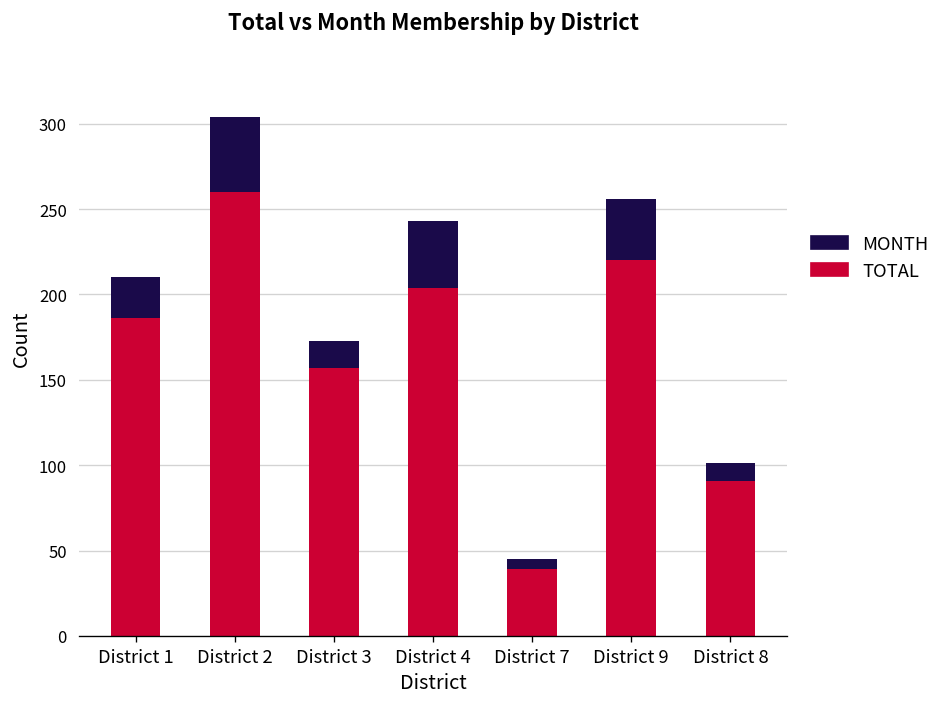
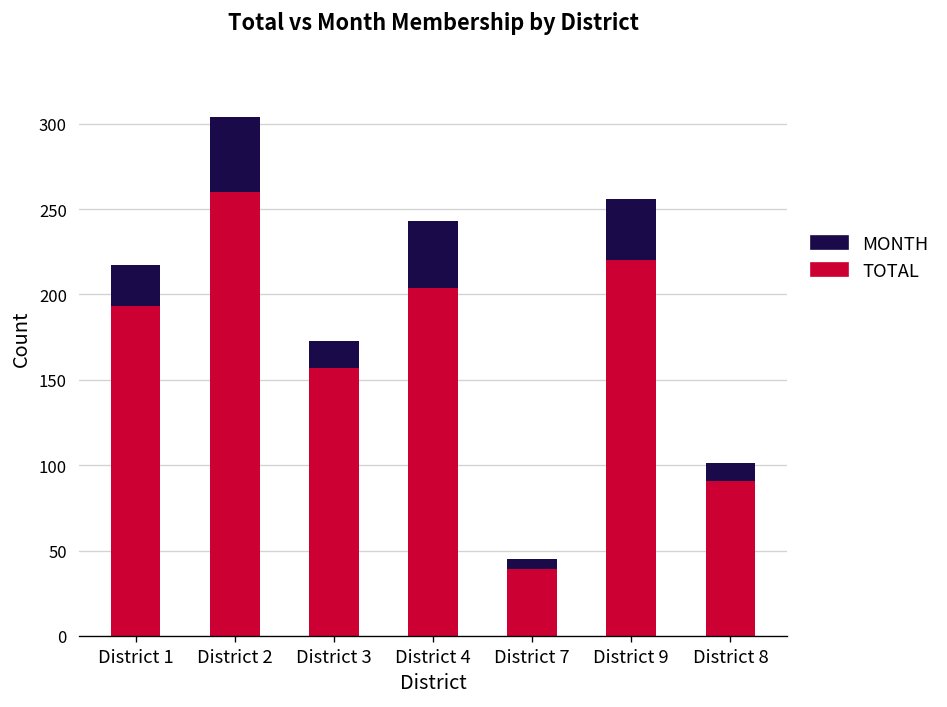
  {
    "TOTAL": {
-     "District 1": 186,
+     "District 1": 193,
      "District 2": 260,
      "District 3": 157,
      "District 4": 204,
      "District 7": 39,
      "District 9": 220,
      "District 8": 91
    },
    "MONTH": {
      "District 1": 24,
      "District 2": 44,
      "District 3": 16,
      "District 4": 39,
      "District 7": 6,
      "District 9": 36,
      "District 8": 10
    }
  }
